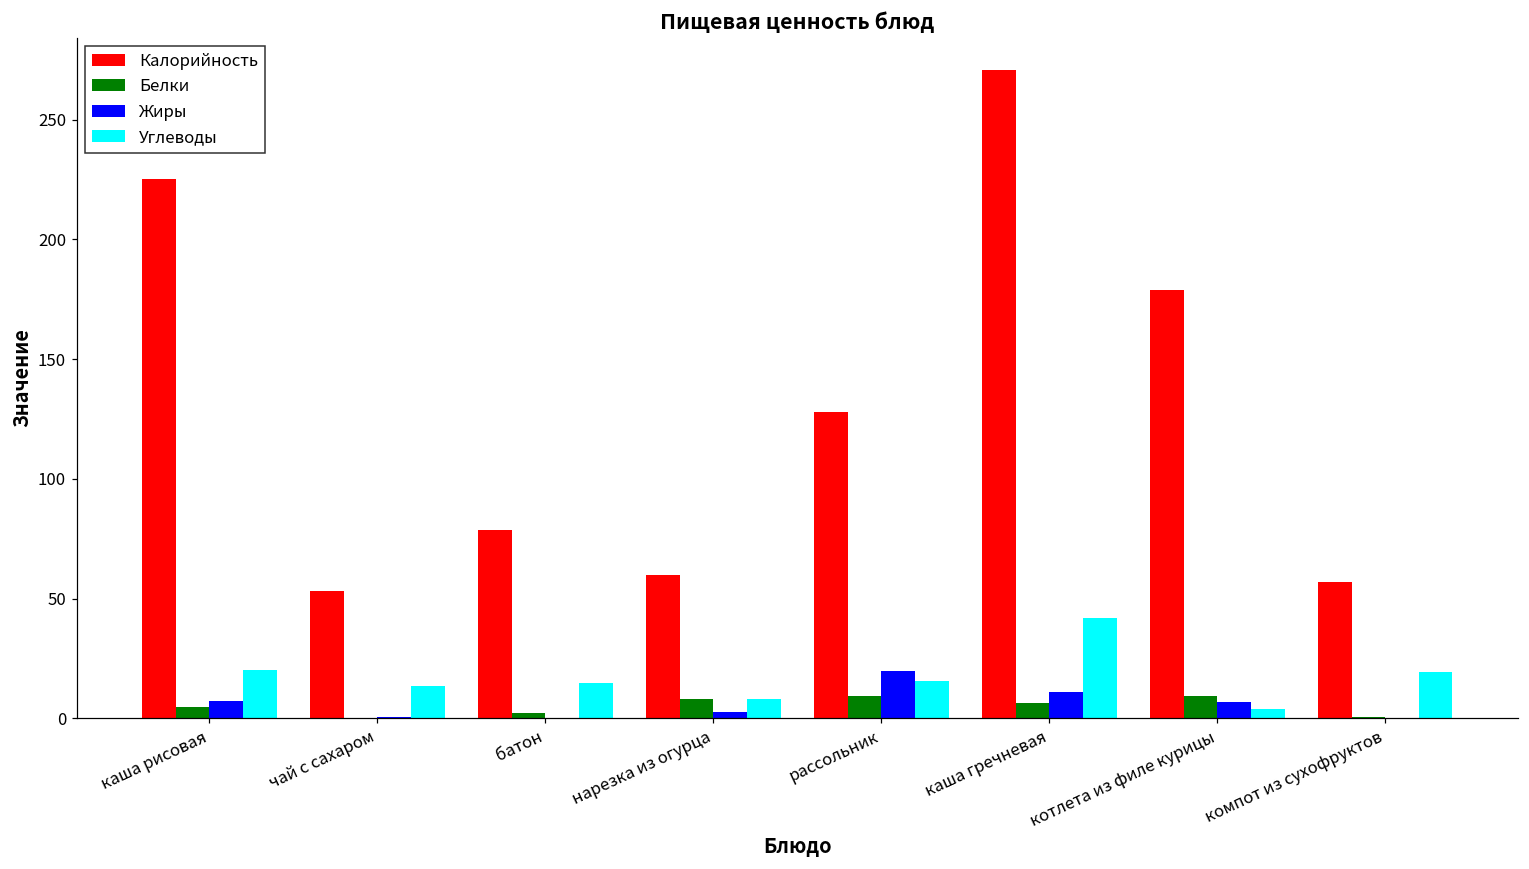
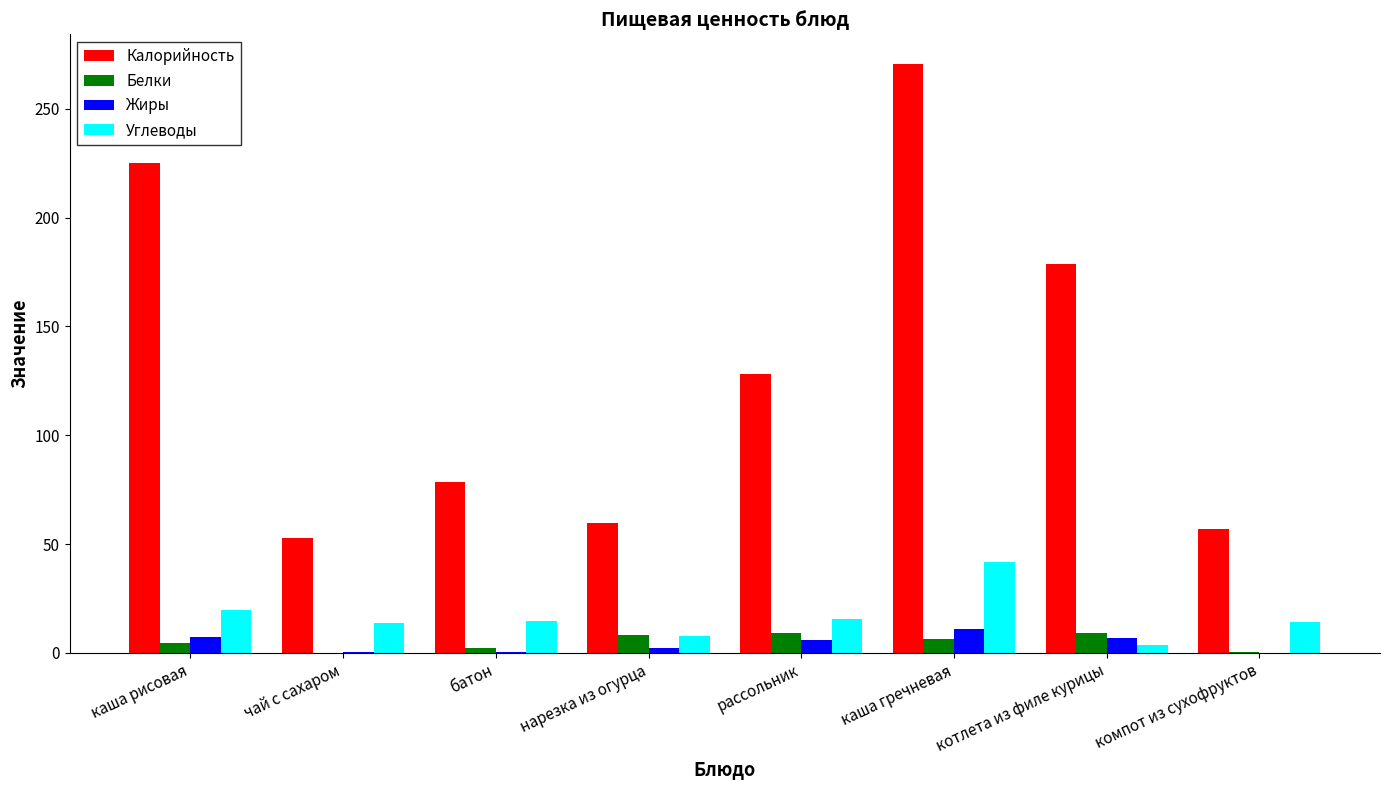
  {
    "Калорийность": {
      "каша рисовая": 225,
      "чай с сахаром": 53,
      "батон": 79,
      "нарезка из огурца": 60,
      "рассольник": 128,
      "каша гречневая": 271,
      "котлета из филе курицы": 179,
      "компот из сухофруктов": 57
    },
    "Белки": {
      "каша рисовая": 5,
      "батон": 2,
      "нарезка из огурца": 8,
      "рассольник": 9,
      "каша гречневая": 6,
      "котлета из филе курицы": 9
    },
    "Жиры": {
      "каша рисовая": 7,
      "нарезка из огурца": 2,
-     "рассольник": 20,
+     "рассольник": 6,
      "каша гречневая": 11,
      "котлета из филе курицы": 7
    },
    "Углеводы": {
      "каша рисовая": 20,
      "чай с сахаром": 14,
      "батон": 15,
      "нарезка из огурца": 8,
      "рассольник": 16,
      "каша гречневая": 42,
      "котлета из филе курицы": 4,
-     "компот из сухофруктов": 19
+     "компот из сухофруктов": 14
    }
  }
